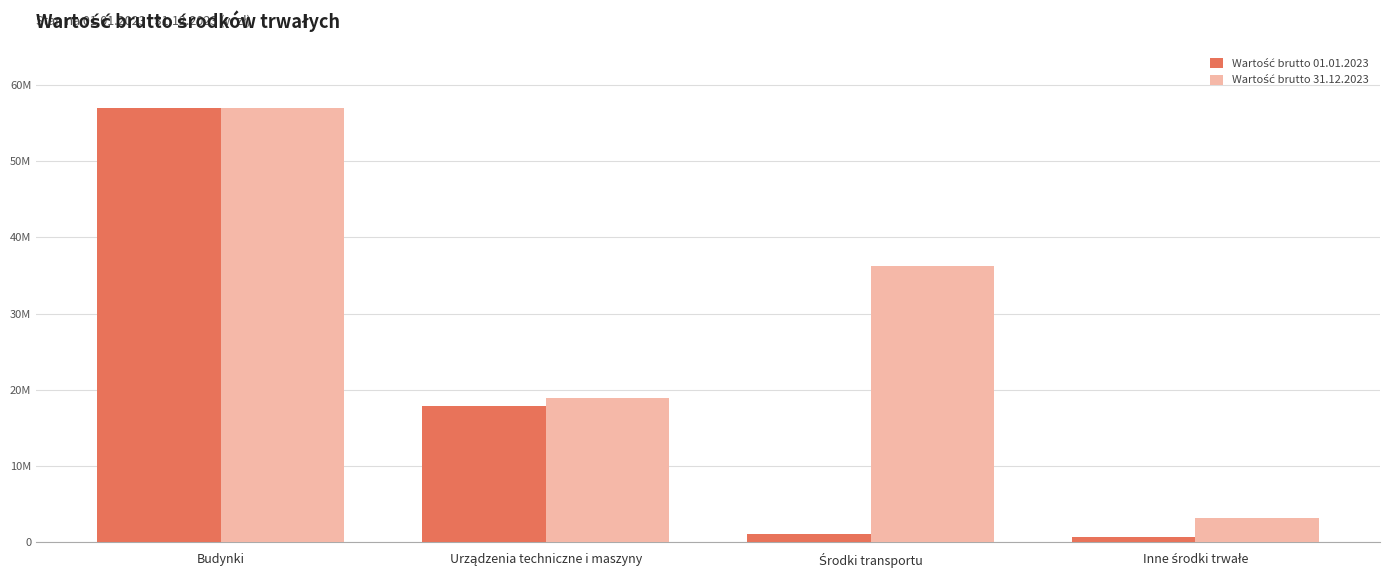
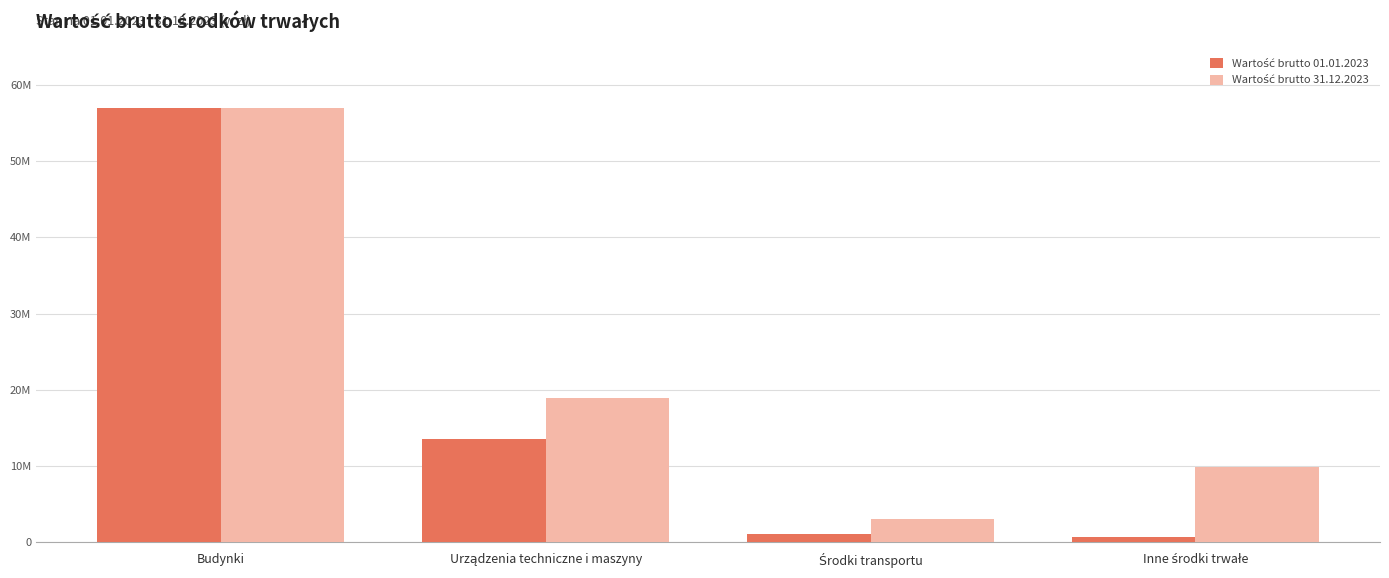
  {
    "Wartość brutto 01.01.2023": {
      "Budynki": 57000000,
-     "Urządzenia techniczne i maszyny": 18000000,
+     "Urządzenia techniczne i maszyny": 14000000,
      "Środki transportu": 1000000,
      "Inne środki trwałe": 1000000
    },
    "Wartość brutto 31.12.2023": {
      "Budynki": 57000000,
      "Urządzenia techniczne i maszyny": 19000000,
-     "Środki transportu": 36000000,
-     "Inne środki trwałe": 3000000
+     "Środki transportu": 3000000,
+     "Inne środki trwałe": 10000000
    }
  }
